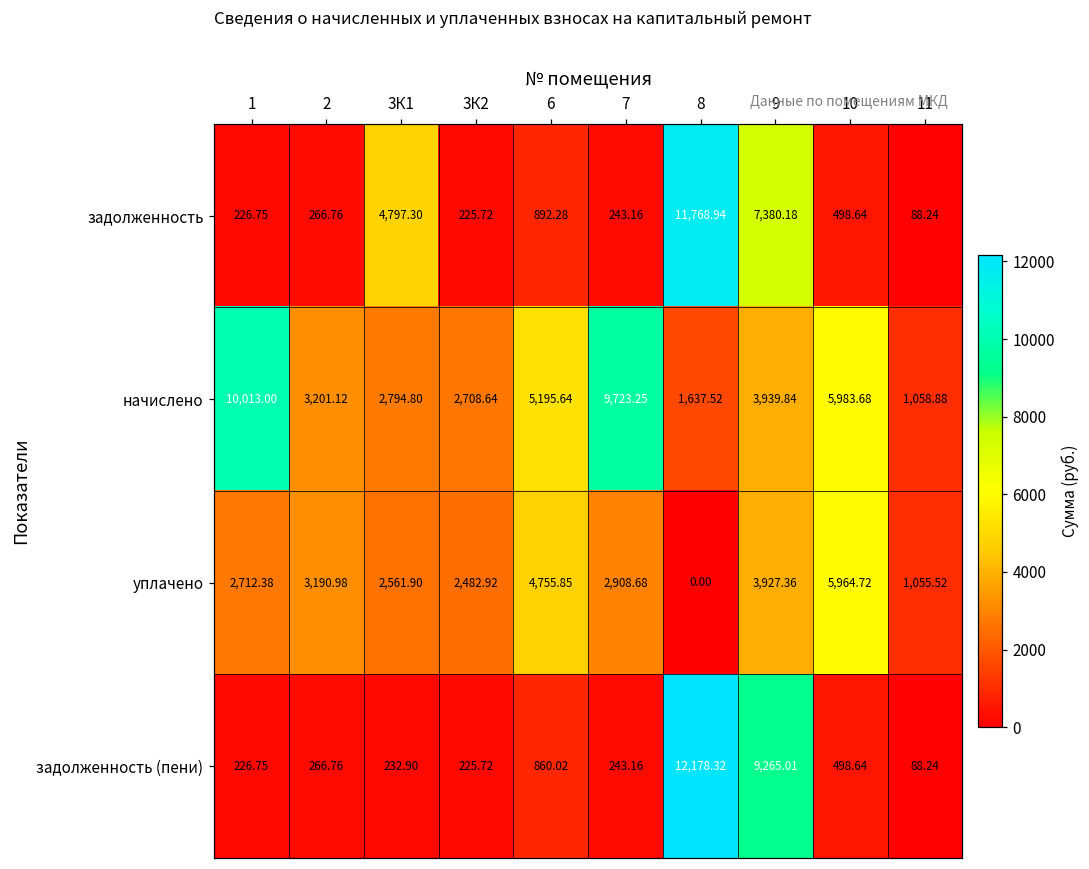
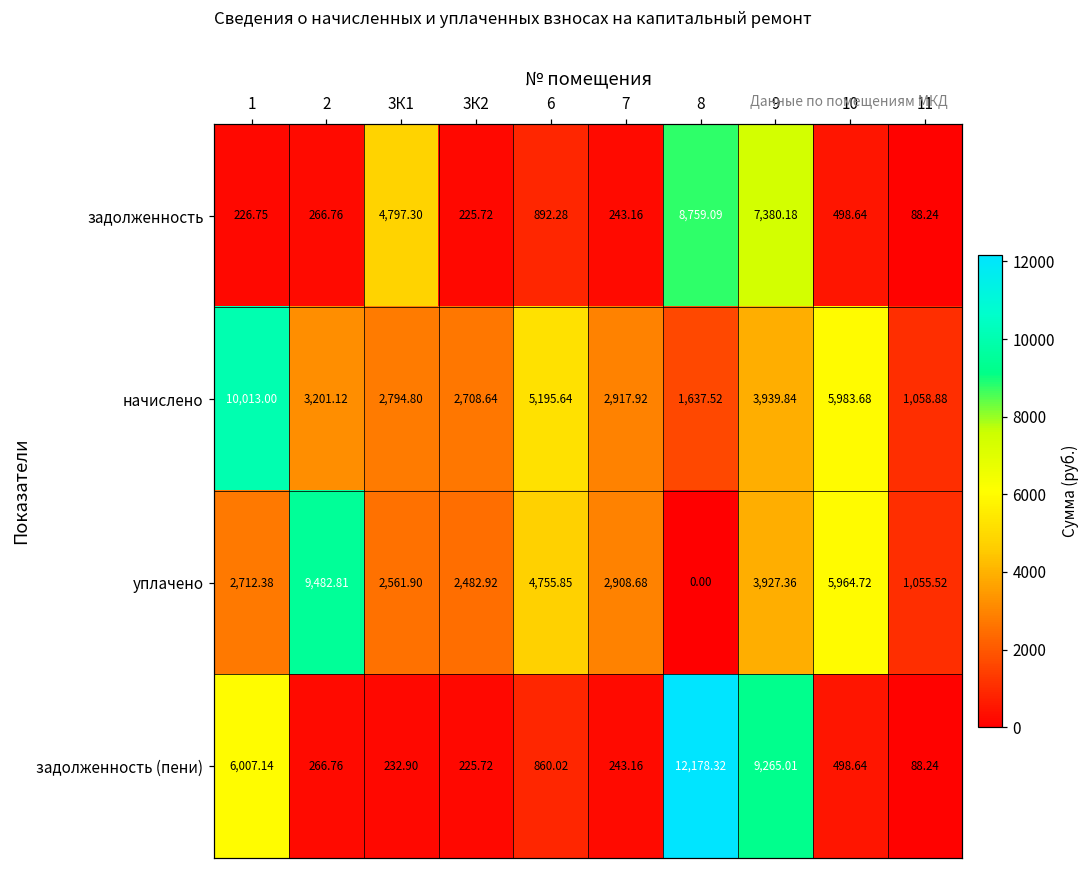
  {
    "задолженность": {
      "1": "226.75",
      "2": "266.76",
      "3К1": "4,797.30",
      "3К2": "225.72",
      "6": "892.28",
      "7": "243.16",
-     "8": "11,768.94",
+     "8": "8,759.09",
      "9": "7,380.18",
      "10": "498.64",
      "11": "88.24"
    },
    "начислено": {
      "1": "10,013.00",
      "2": "3,201.12",
      "3К1": "2,794.80",
      "3К2": "2,708.64",
      "6": "5,195.64",
-     "7": "9,723.25",
+     "7": "2,917.92",
      "8": "1,637.52",
      "9": "3,939.84",
      "10": "5,983.68",
      "11": "1,058.88"
    },
    "уплачено": {
      "1": "2,712.38",
-     "2": "3,190.98",
+     "2": "9,482.81",
      "3К1": "2,561.90",
      "3К2": "2,482.92",
      "6": "4,755.85",
      "7": "2,908.68",
      "8": "0.00",
      "9": "3,927.36",
      "10": "5,964.72",
      "11": "1,055.52"
    },
    "задолженность (пени)": {
-     "1": "226.75",
+     "1": "6,007.14",
      "2": "266.76",
      "3К1": "232.90",
      "3К2": "225.72",
      "6": "860.02",
      "7": "243.16",
      "8": "12,178.32",
      "9": "9,265.01",
      "10": "498.64",
      "11": "88.24"
    }
  }
